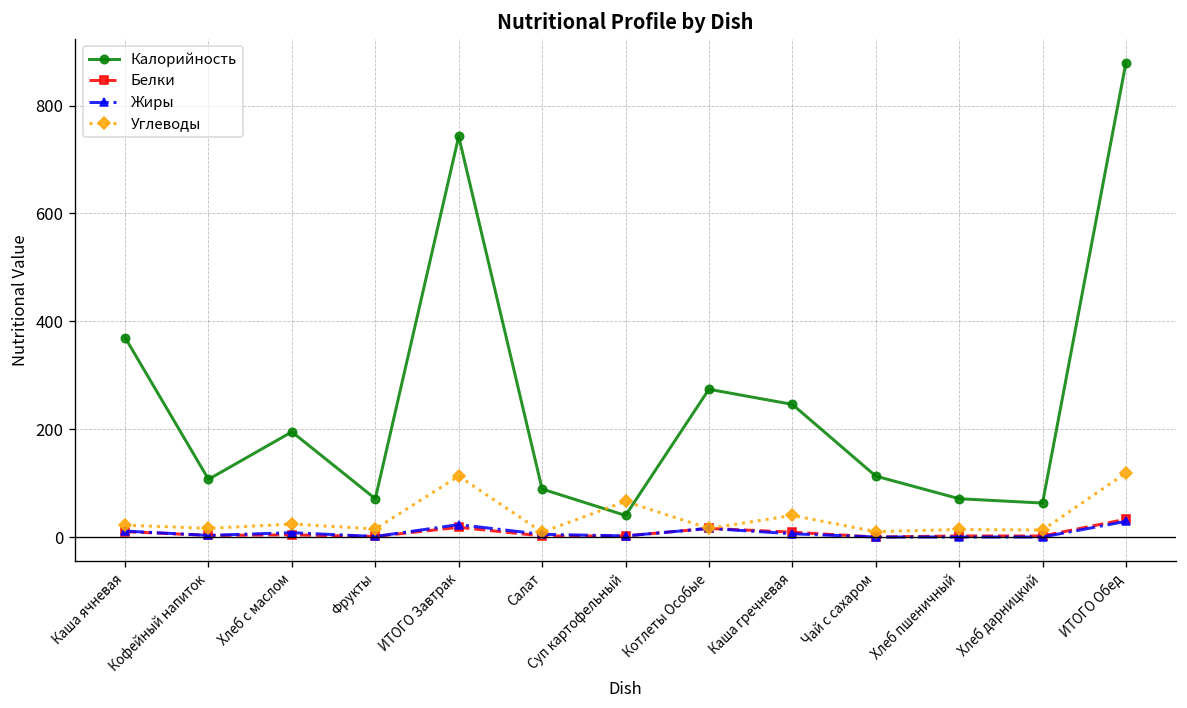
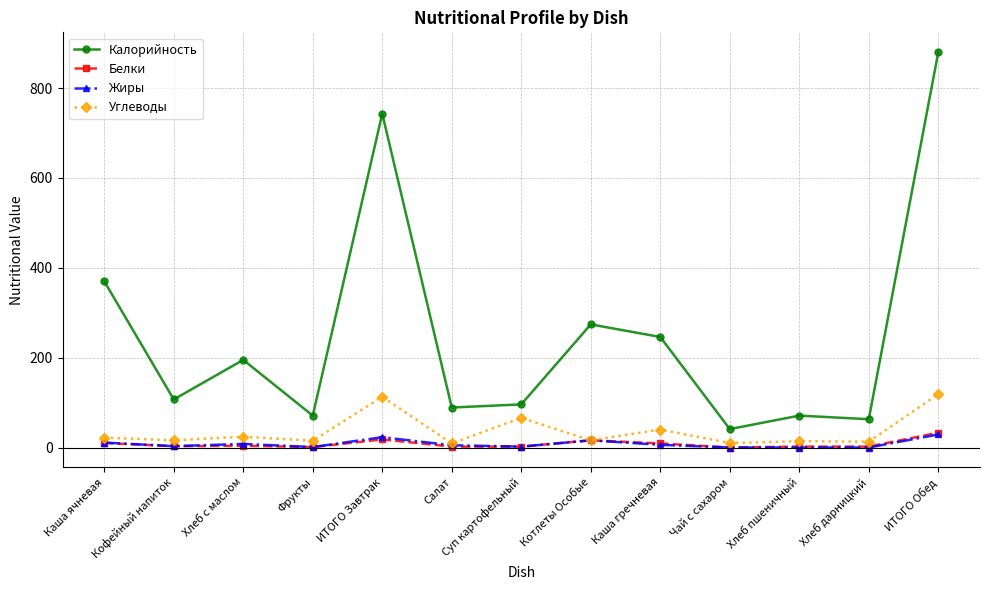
  {
    "Калорийность": {
      "Каша ячневая": 370,
      "Кофейный напиток": 110,
      "Хлеб с маслом": 200,
      "Фрукты": 70,
      "ИТОГО Завтрак": 740,
      "Салат": 90,
-     "Суп картофельный": 40,
+     "Суп картофельный": 100,
      "Котлеты Особые": 270,
      "Каша гречневая": 250,
-     "Чай с сахаром": 110,
+     "Чай с сахаром": 40,
      "Хлеб пшеничный": 70,
      "Хлеб дарницкий": 60,
      "ИТОГО Обед": 880
    },
    "Углеводы": {
      "Каша ячневая": 20,
      "Кофейный напиток": 20,
      "Хлеб с маслом": 20,
      "Фрукты": 20,
      "ИТОГО Завтрак": 110,
      "Суп картофельный": 70,
      "Каша гречневая": 40,
      "Чай с сахаром": 10,
      "Хлеб пшеничный": 10,
      "Хлеб дарницкий": 10,
      "ИТОГО Обед": 120
    }
  }
